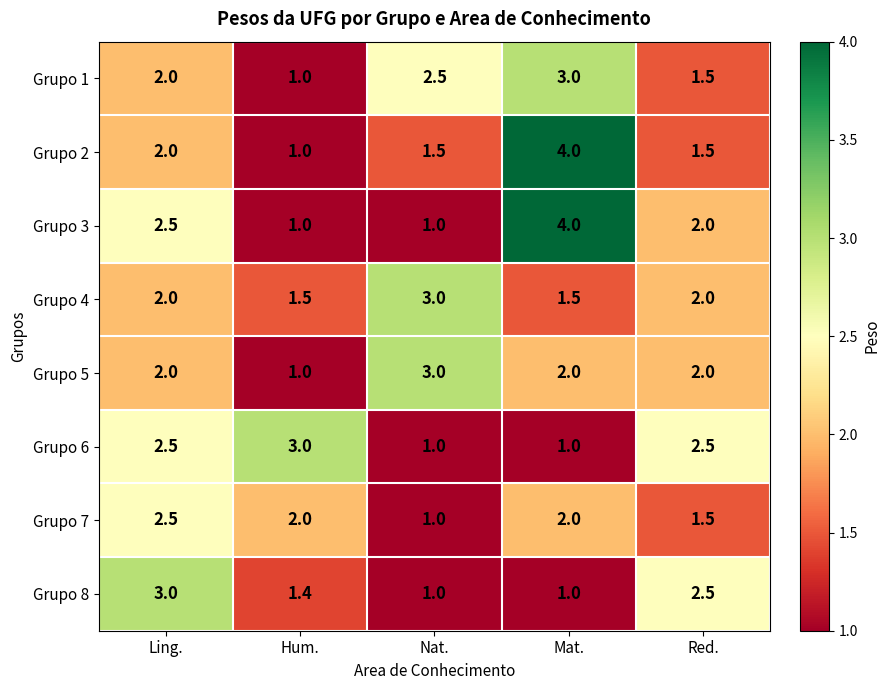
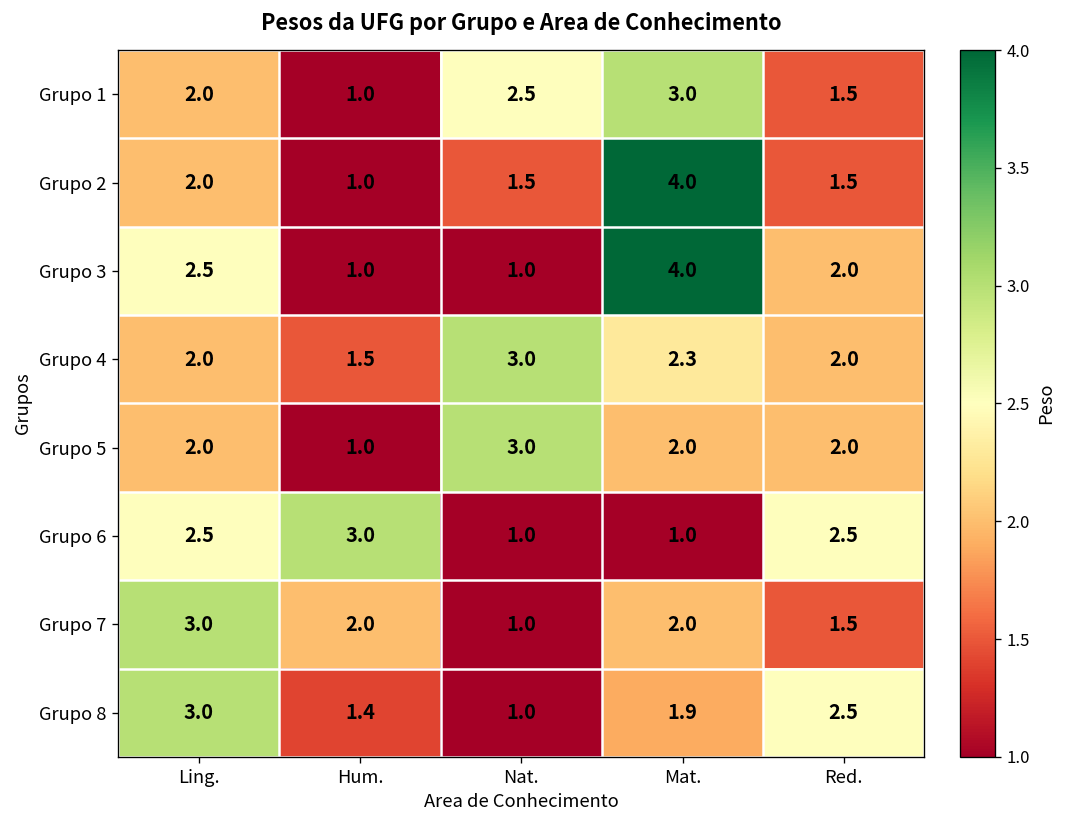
  {
    "Grupo 1": {
      "Ling.": 2.0,
      "Hum.": 1.0,
      "Nat.": 2.5,
      "Mat.": 3.0,
      "Red.": 1.5
    },
    "Grupo 2": {
      "Ling.": 2.0,
      "Hum.": 1.0,
      "Nat.": 1.5,
      "Mat.": 4.0,
      "Red.": 1.5
    },
    "Grupo 3": {
      "Ling.": 2.5,
      "Hum.": 1.0,
      "Nat.": 1.0,
      "Mat.": 4.0,
      "Red.": 2.0
    },
    "Grupo 4": {
      "Ling.": 2.0,
      "Hum.": 1.5,
      "Nat.": 3.0,
-     "Mat.": 1.5,
+     "Mat.": 2.3,
      "Red.": 2.0
    },
    "Grupo 5": {
      "Ling.": 2.0,
      "Hum.": 1.0,
      "Nat.": 3.0,
      "Mat.": 2.0,
      "Red.": 2.0
    },
    "Grupo 6": {
      "Ling.": 2.5,
      "Hum.": 3.0,
      "Nat.": 1.0,
      "Mat.": 1.0,
      "Red.": 2.5
    },
    "Grupo 7": {
-     "Ling.": 2.5,
+     "Ling.": 3.0,
      "Hum.": 2.0,
      "Nat.": 1.0,
      "Mat.": 2.0,
      "Red.": 1.5
    },
    "Grupo 8": {
      "Ling.": 3.0,
      "Hum.": 1.4,
      "Nat.": 1.0,
-     "Mat.": 1.0,
+     "Mat.": 1.9,
      "Red.": 2.5
    }
  }
